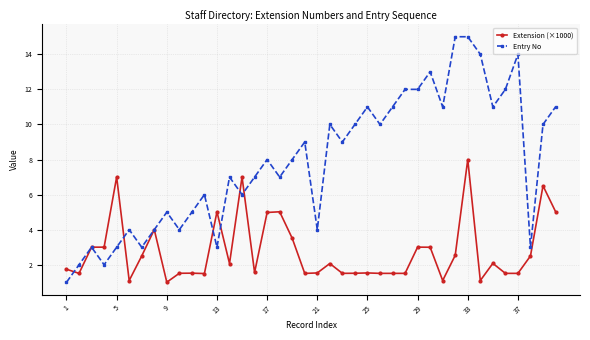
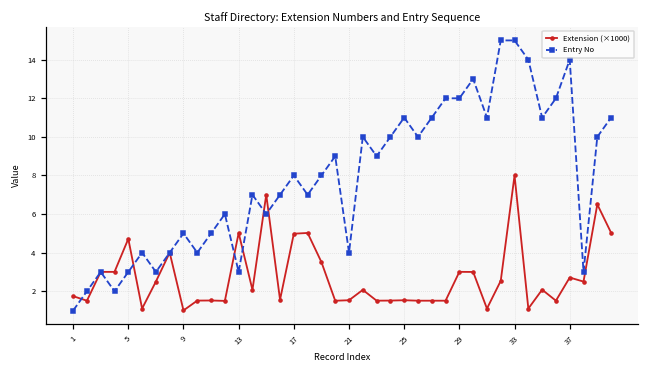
  {
    "Extension (×1000)": {
      "1": 1.7,
-     "5": 7.0,
+     "5": 4.7,
      "9": 1.0,
      "13": 5.0,
      "17": 5.0,
      "21": 1.5,
      "25": 1.5,
      "29": 3.0,
      "33": 8.0,
-     "37": 1.5
+     "37": 2.7
    },
    "Entry No": {
      "1": 1.0,
      "5": 3.0,
      "9": 5.0,
      "13": 3.0,
      "17": 8.0,
      "21": 4.0,
      "25": 11.0,
      "29": 12.0,
      "33": 15.0
    }
  }
